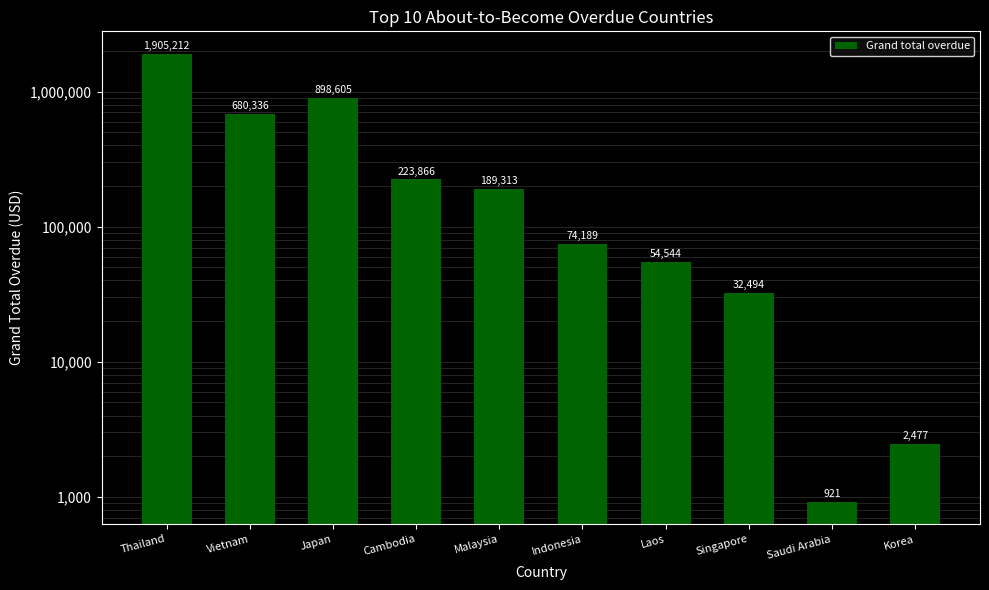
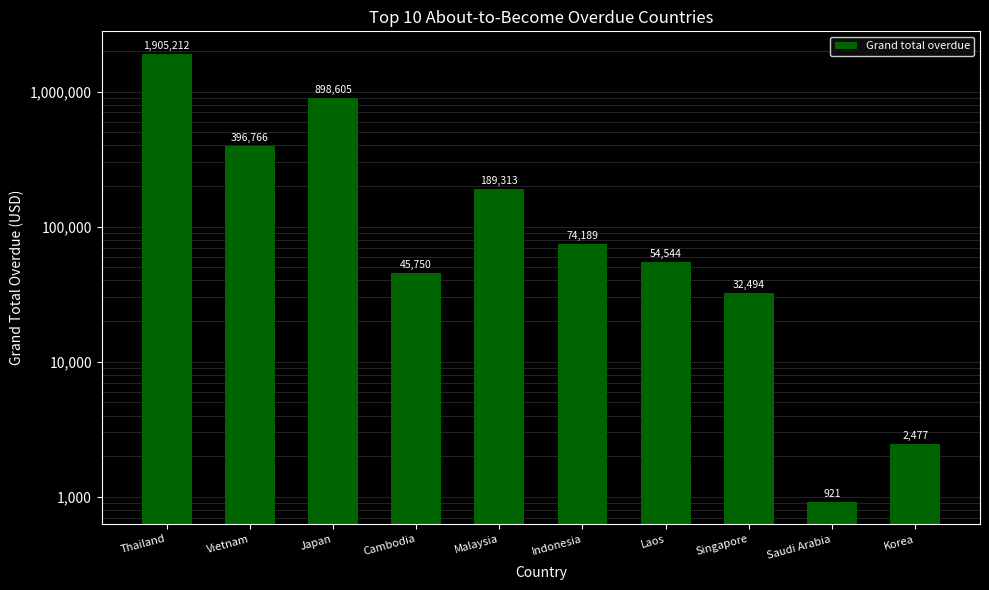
  {
    "Thailand": "1,905,212",
-   "Vietnam": "680,336",
+   "Vietnam": "396,766",
    "Japan": "898,605",
-   "Cambodia": "223,866",
+   "Cambodia": "45,750",
    "Malaysia": "189,313",
    "Indonesia": "74,189",
    "Laos": "54,544",
    "Singapore": "32,494",
    "Saudi Arabia": "921",
    "Korea": "2,477"
  }
